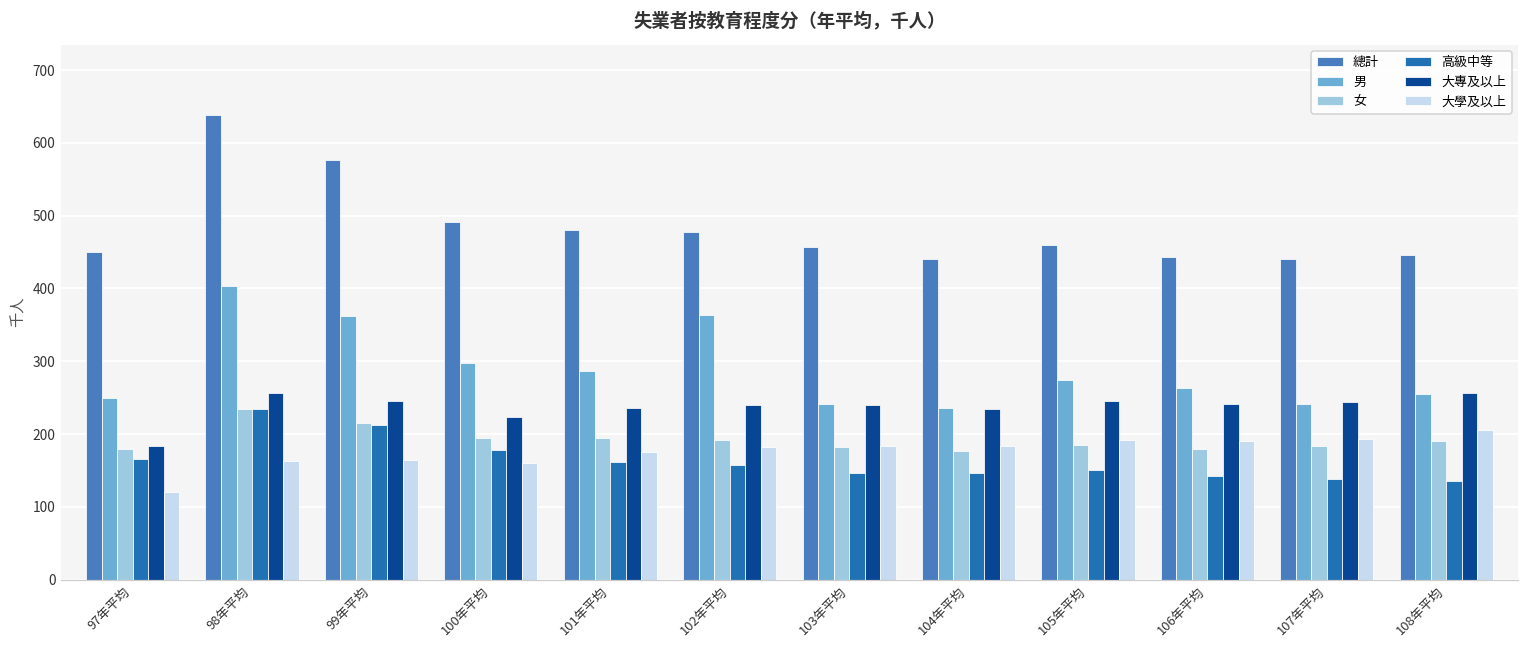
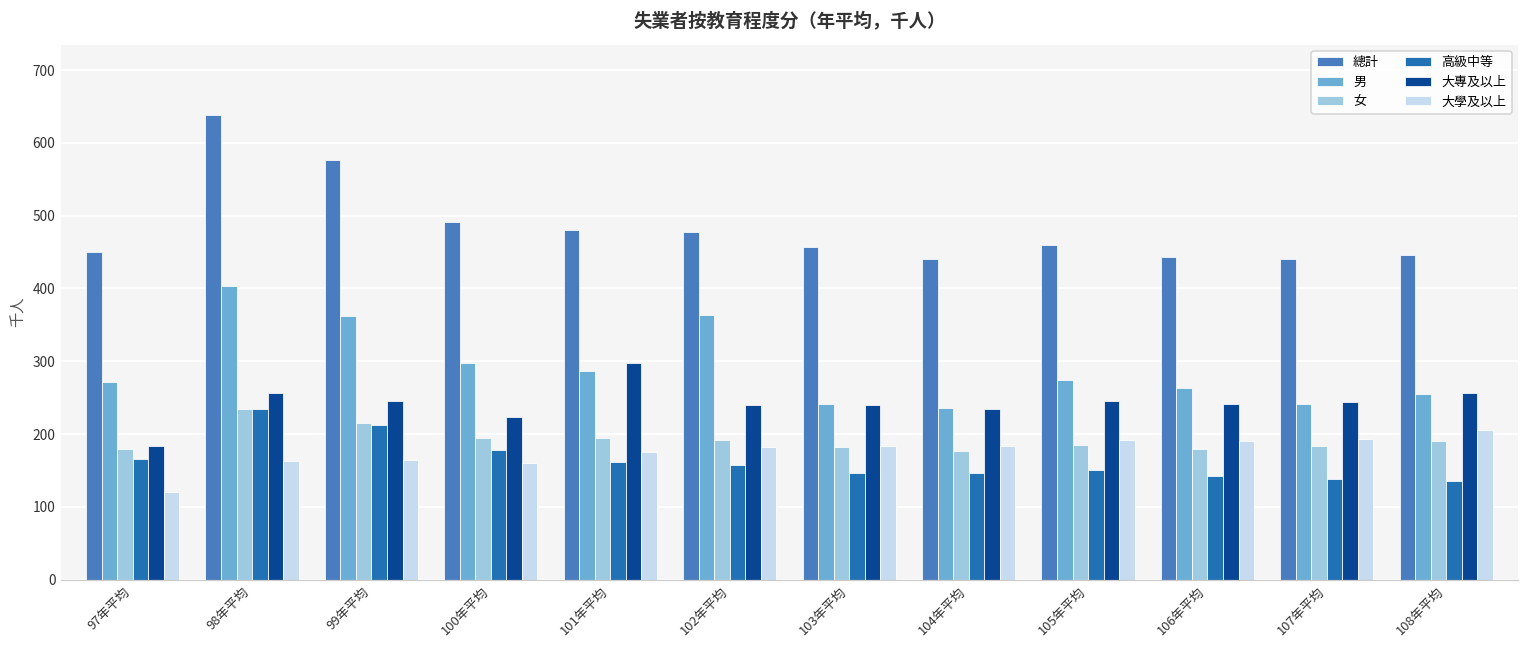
  {
    "男": {
-     "97年平均": 250,
+     "97年平均": 270,
      "98年平均": 400,
      "99年平均": 360,
      "100年平均": 300,
      "101年平均": 290,
      "102年平均": 360,
      "103年平均": 240,
      "104年平均": 240,
      "105年平均": 270,
      "106年平均": 260,
      "107年平均": 240,
      "108年平均": 260
    },
    "大專及以上": {
      "97年平均": 180,
      "98年平均": 260,
      "99年平均": 250,
      "100年平均": 220,
-     "101年平均": 240,
+     "101年平均": 300,
      "102年平均": 240,
      "103年平均": 240,
      "104年平均": 230,
      "105年平均": 250,
      "106年平均": 240,
      "107年平均": 240,
      "108年平均": 260
    }
  }
